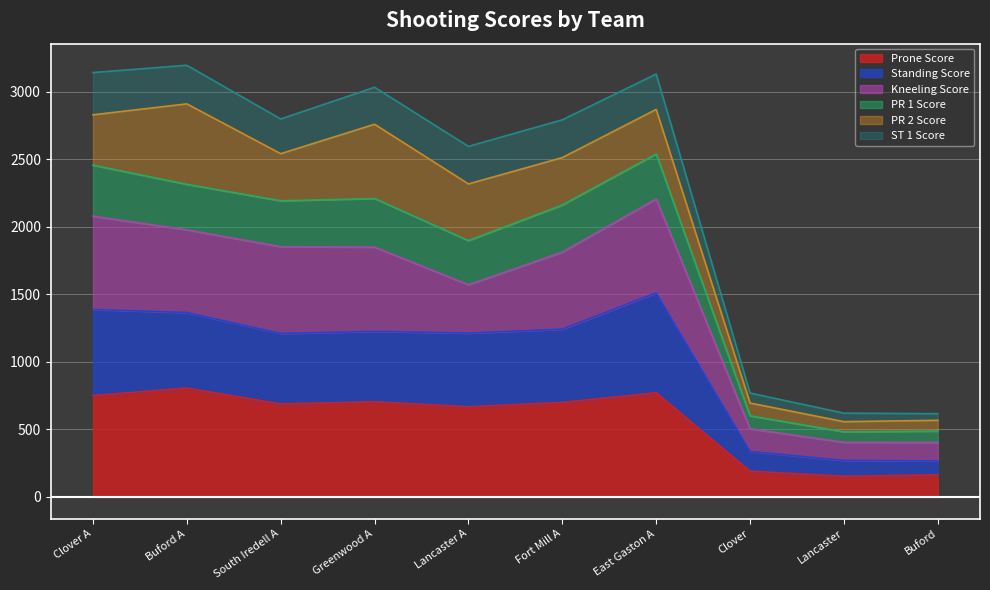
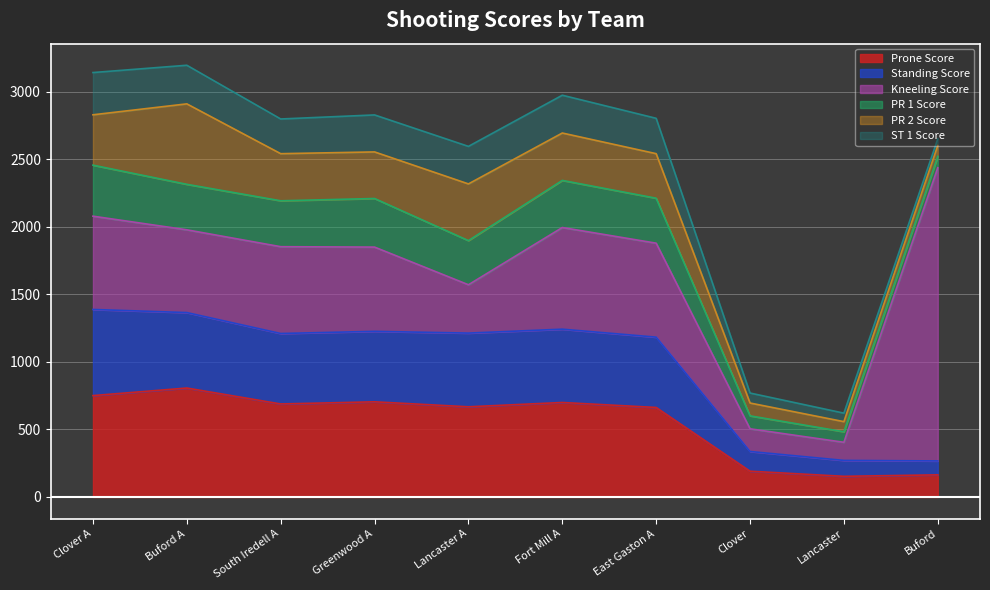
  {
    "Prone Score": {
      "Clover A": 750,
      "Buford A": 810,
      "South Iredell A": 690,
      "Greenwood A": 710,
      "Lancaster A": 670,
      "Fort Mill A": 700,
-     "East Gaston A": 770,
+     "East Gaston A": 660,
      "Clover": 190,
      "Lancaster": 150,
      "Buford": 160
    },
    "Standing Score": {
      "Clover A": 640,
      "Buford A": 560,
      "South Iredell A": 520,
      "Greenwood A": 520,
      "Lancaster A": 550,
      "Fort Mill A": 540,
-     "East Gaston A": 740,
+     "East Gaston A": 520,
      "Clover": 150,
      "Lancaster": 120,
      "Buford": 100
    },
    "Kneeling Score": {
      "Clover A": 690,
      "Buford A": 610,
      "South Iredell A": 640,
      "Greenwood A": 620,
      "Lancaster A": 360,
-     "Fort Mill A": 570,
+     "Fort Mill A": 750,
      "East Gaston A": 700,
      "Clover": 170,
      "Lancaster": 130,
-     "Buford": 140
+     "Buford": 2170
    },
    "PR 2 Score": {
      "Clover A": 370,
      "Buford A": 600,
      "South Iredell A": 350,
-     "Greenwood A": 550,
+     "Greenwood A": 350,
      "Lancaster A": 420,
      "Fort Mill A": 350,
      "East Gaston A": 330,
      "Clover": 100,
      "Lancaster": 80
    }
  }
